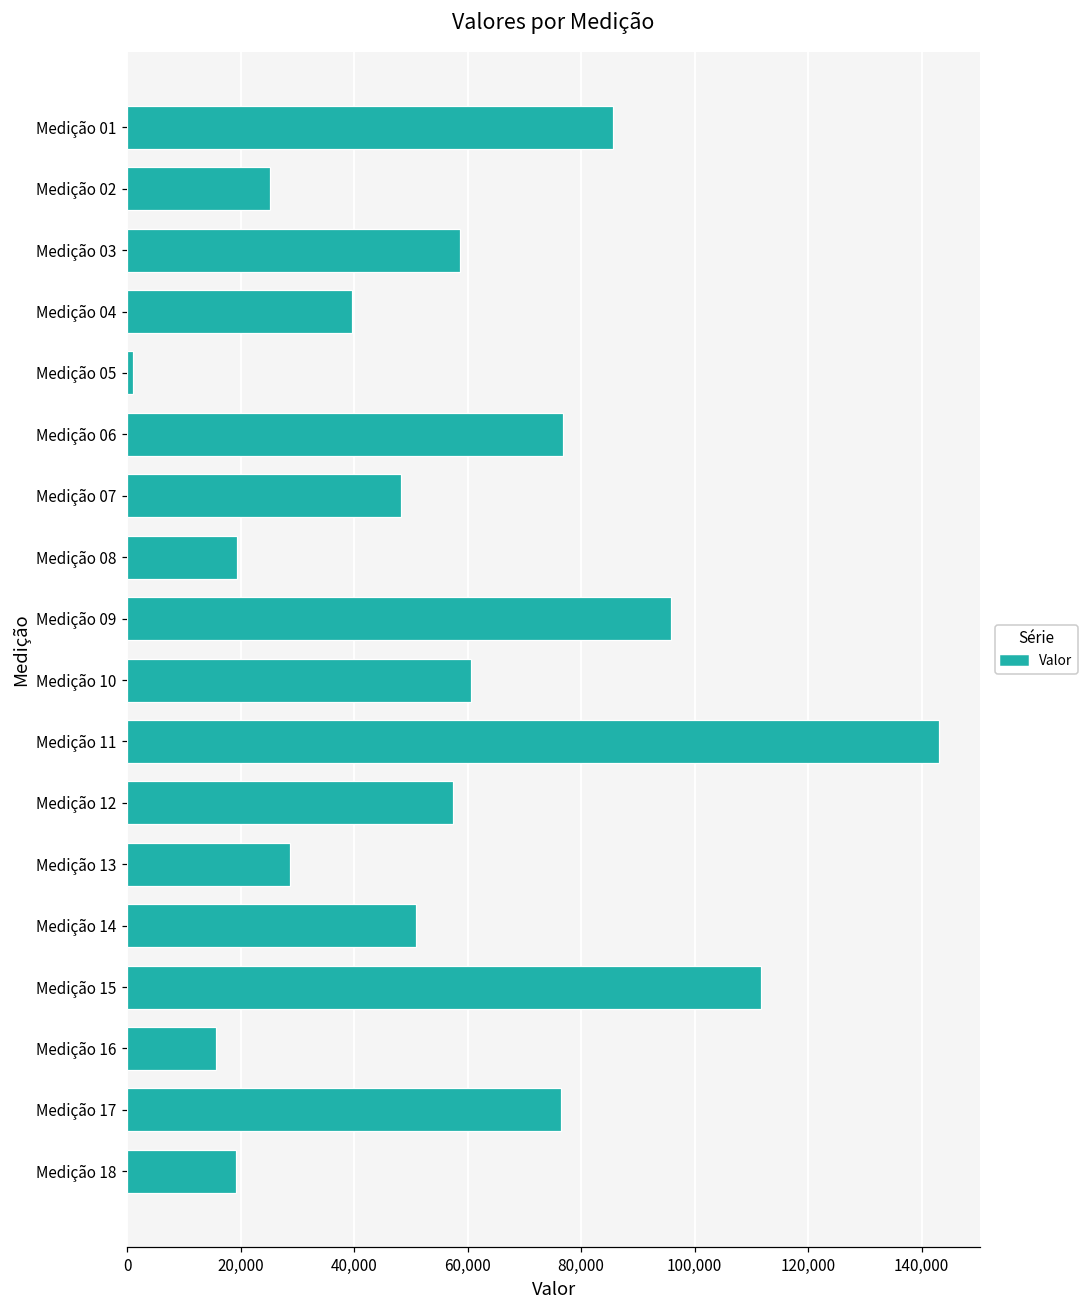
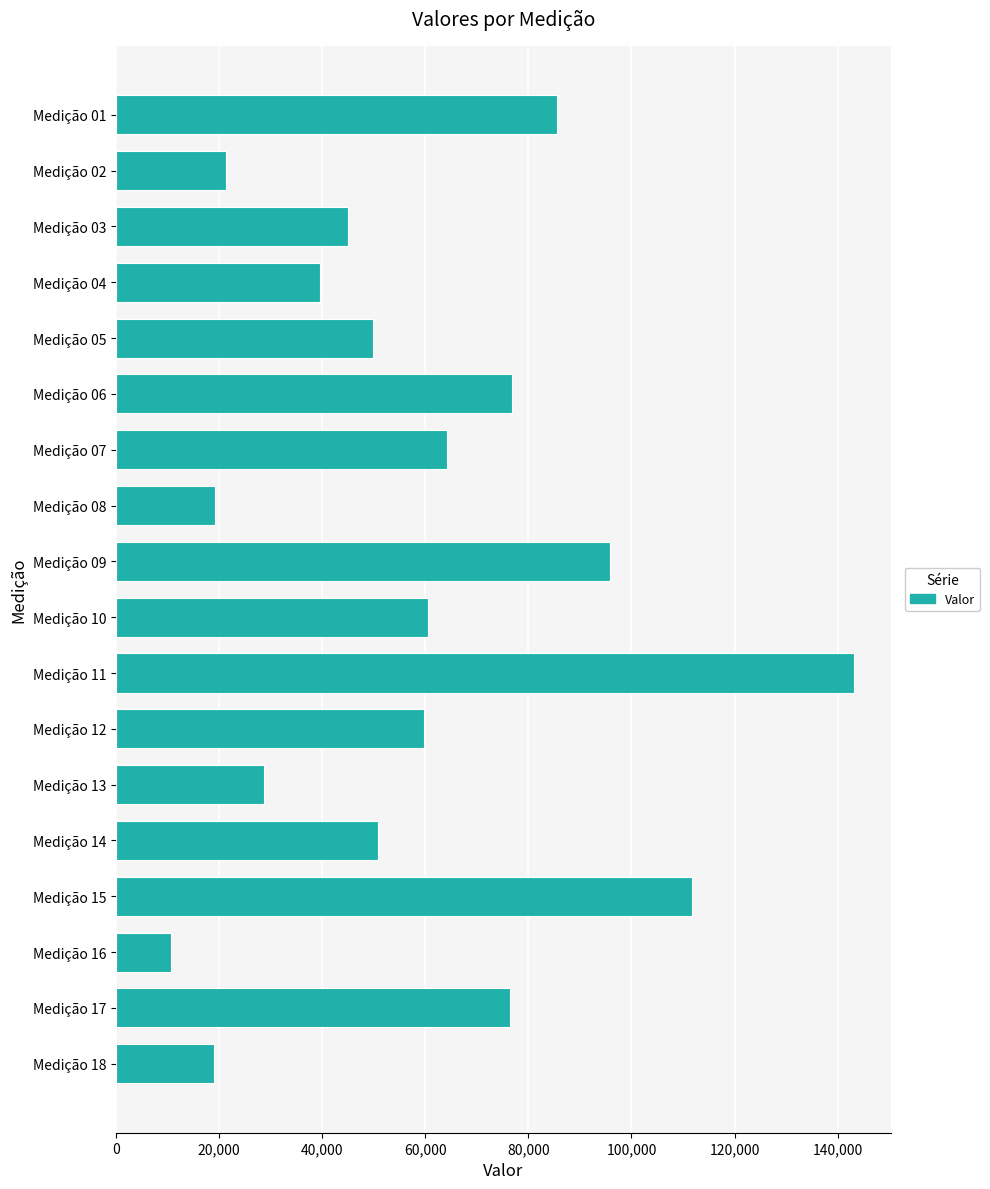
  {
    "Medição 01": "86,000",
-   "Medição 02": "25,000",
-   "Medição 03": "59,000",
+   "Medição 02": "21,000",
+   "Medição 03": "45,000",
    "Medição 04": "40,000",
-   "Medição 05": "1,000",
+   "Medição 05": "50,000",
    "Medição 06": "77,000",
-   "Medição 07": "48,000",
+   "Medição 07": "64,000",
    "Medição 08": "19,000",
    "Medição 09": "96,000",
    "Medição 10": "61,000",
    "Medição 11": "143,000",
-   "Medição 12": "57,000",
+   "Medição 12": "60,000",
    "Medição 13": "29,000",
    "Medição 14": "51,000",
    "Medição 15": "112,000",
-   "Medição 16": "16,000",
+   "Medição 16": "11,000",
    "Medição 17": "76,000",
    "Medição 18": "19,000"
  }
